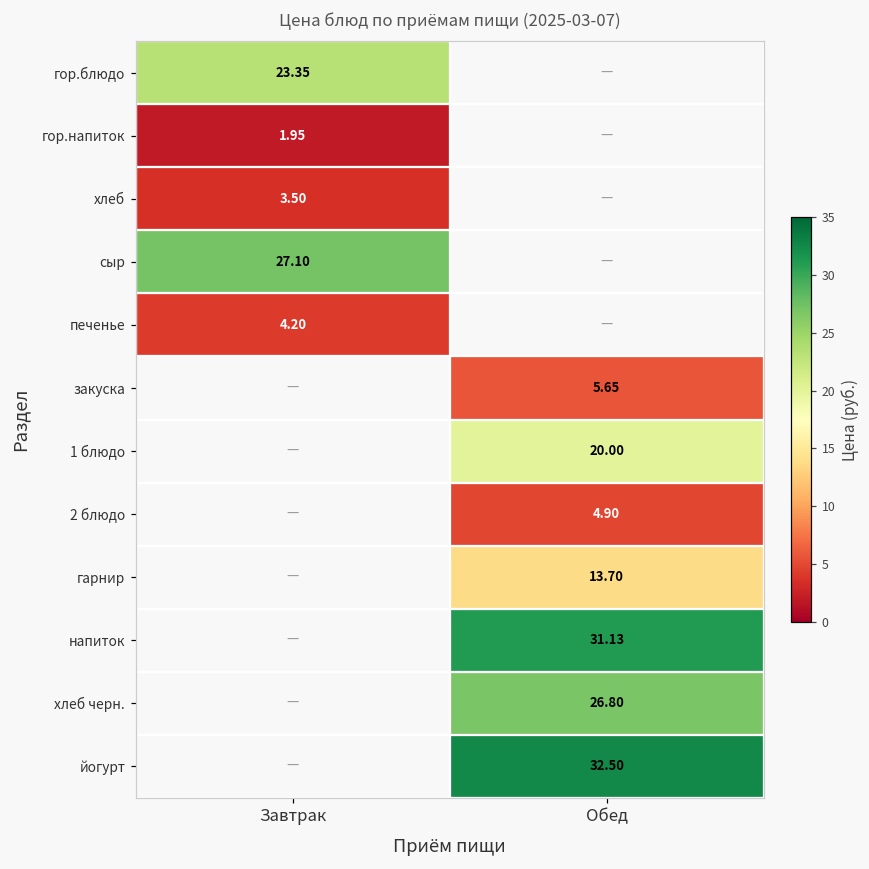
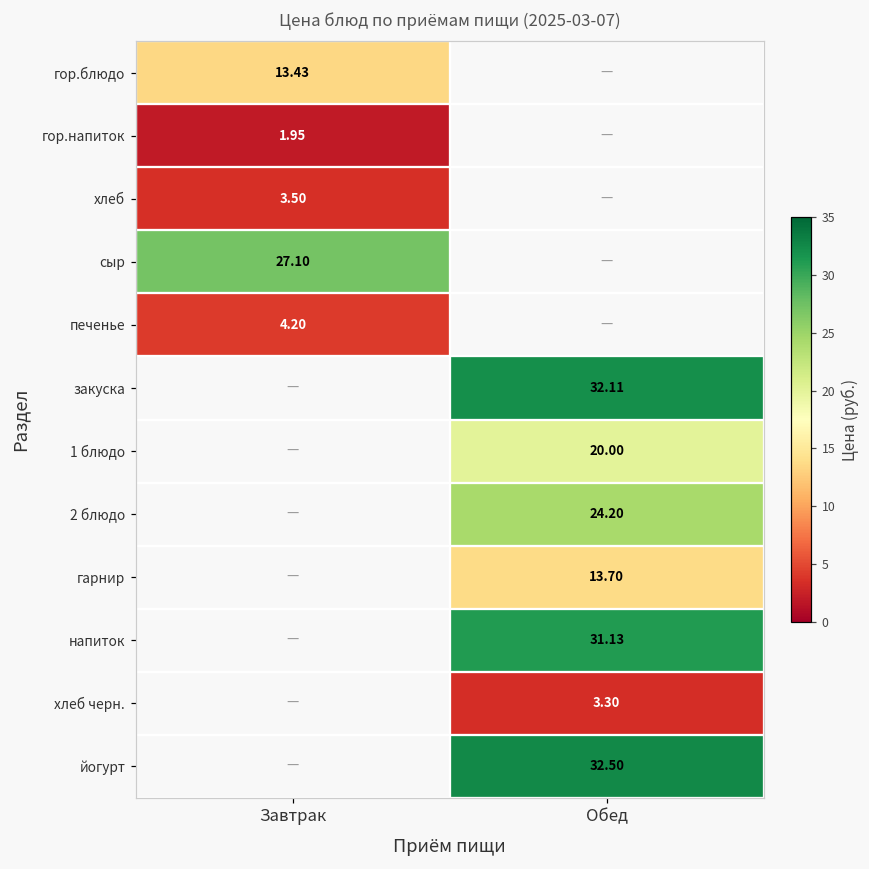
  {
    "гор.блюдо": {
-     "Завтрак": 23.35
+     "Завтрак": 13.43
    },
    "гор.напиток": {
      "Завтрак": 1.95
    },
    "хлеб": {
      "Завтрак": 3.50
    },
    "сыр": {
      "Завтрак": 27.10
    },
    "печенье": {
      "Завтрак": 4.20
    },
    "закуска": {
-     "Обед": 5.65
+     "Обед": 32.11
    },
    "1 блюдо": {
      "Обед": 20.00
    },
    "2 блюдо": {
-     "Обед": 4.90
+     "Обед": 24.20
    },
    "гарнир": {
      "Обед": 13.70
    },
    "напиток": {
      "Обед": 31.13
    },
    "хлеб черн.": {
-     "Обед": 26.80
+     "Обед": 3.30
    },
    "йогурт": {
      "Обед": 32.50
    }
  }
